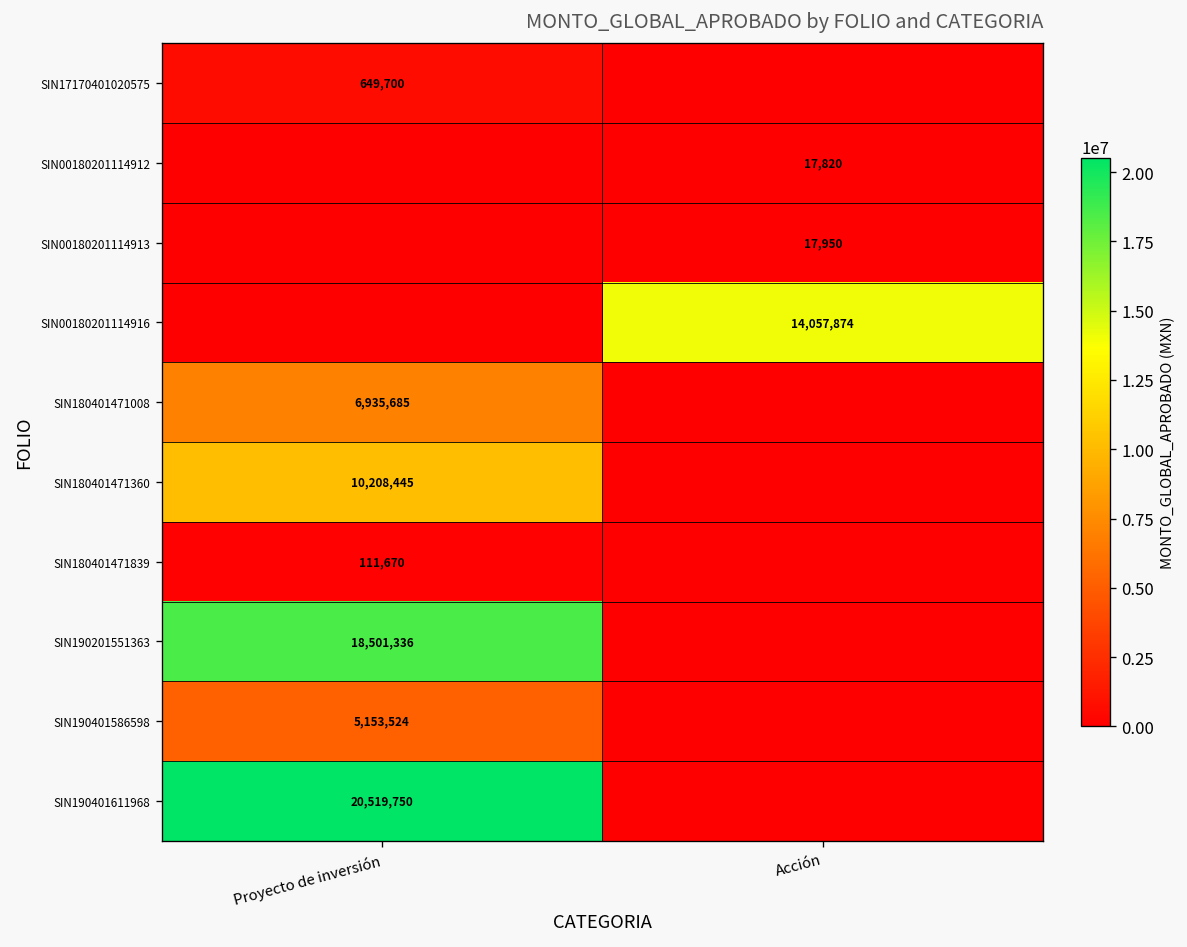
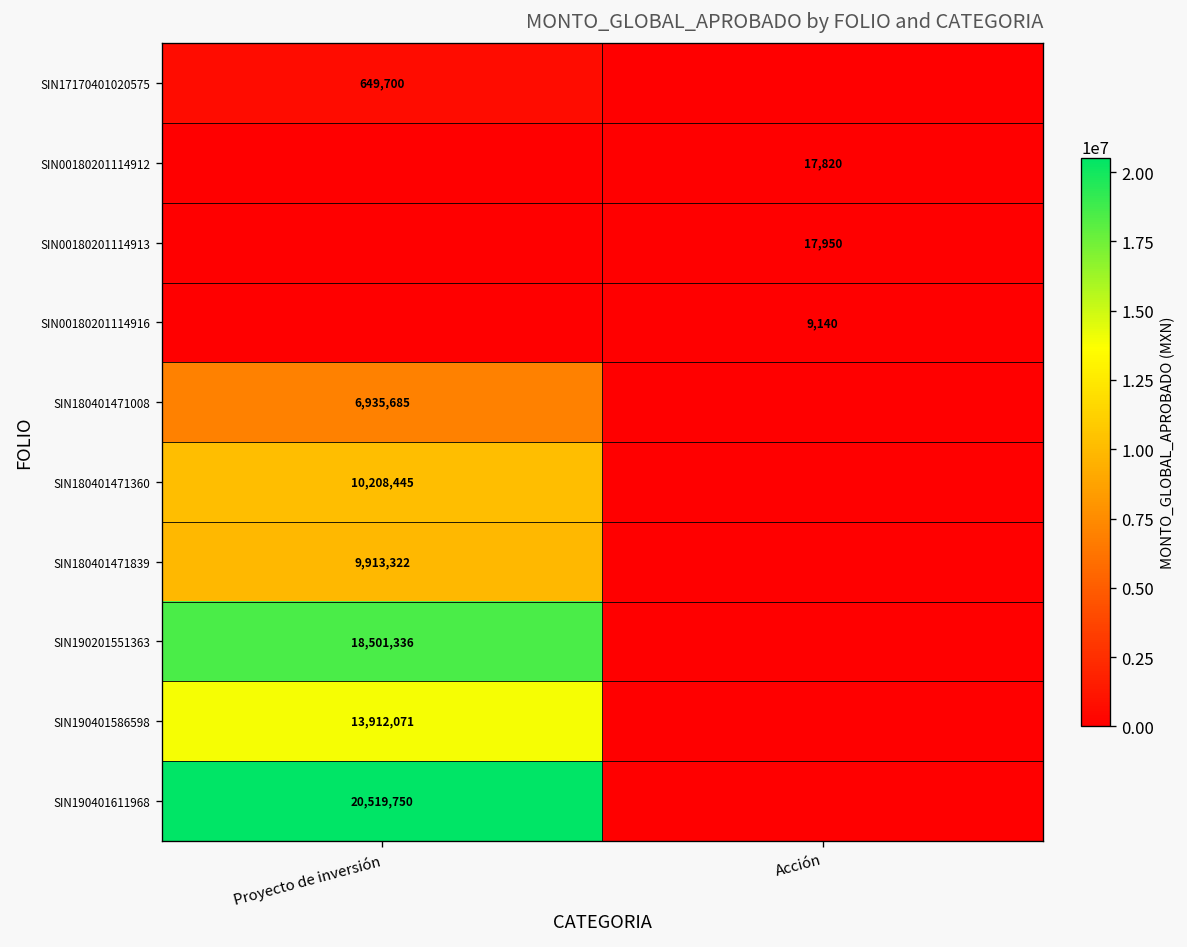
  {
    "SIN17170401020575": {
      "Proyecto de inversión": "649,700"
    },
    "SIN00180201114912": {
      "Acción": "17,820"
    },
    "SIN00180201114913": {
      "Acción": "17,950"
    },
    "SIN00180201114916": {
-     "Acción": "14,057,874"
+     "Acción": "9,140"
    },
    "SIN180401471008": {
      "Proyecto de inversión": "6,935,685"
    },
    "SIN180401471360": {
      "Proyecto de inversión": "10,208,445"
    },
    "SIN180401471839": {
-     "Proyecto de inversión": "111,670"
+     "Proyecto de inversión": "9,913,322"
    },
    "SIN190201551363": {
      "Proyecto de inversión": "18,501,336"
    },
    "SIN190401586598": {
-     "Proyecto de inversión": "5,153,524"
+     "Proyecto de inversión": "13,912,071"
    },
    "SIN190401611968": {
      "Proyecto de inversión": "20,519,750"
    }
  }
